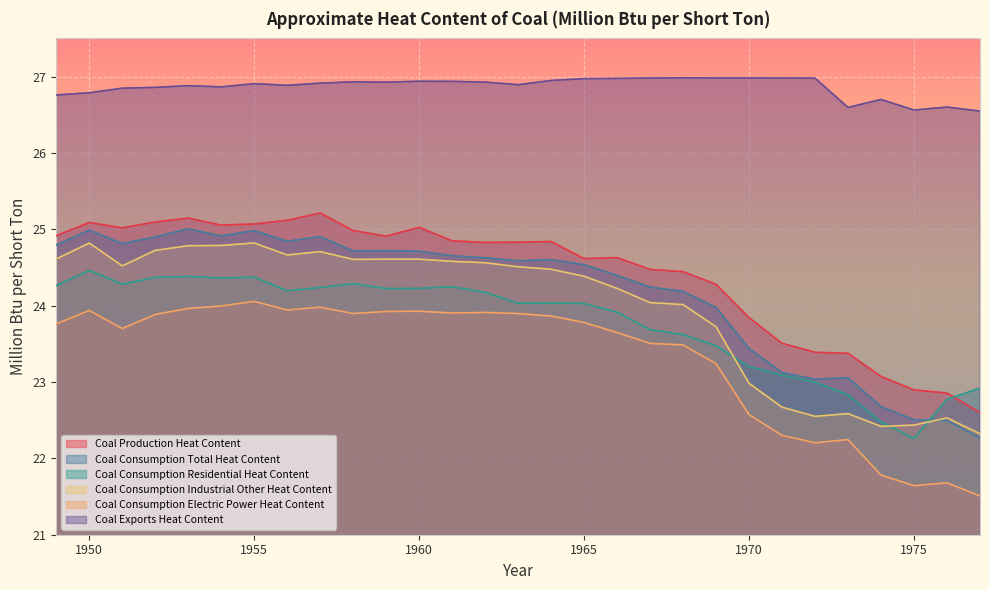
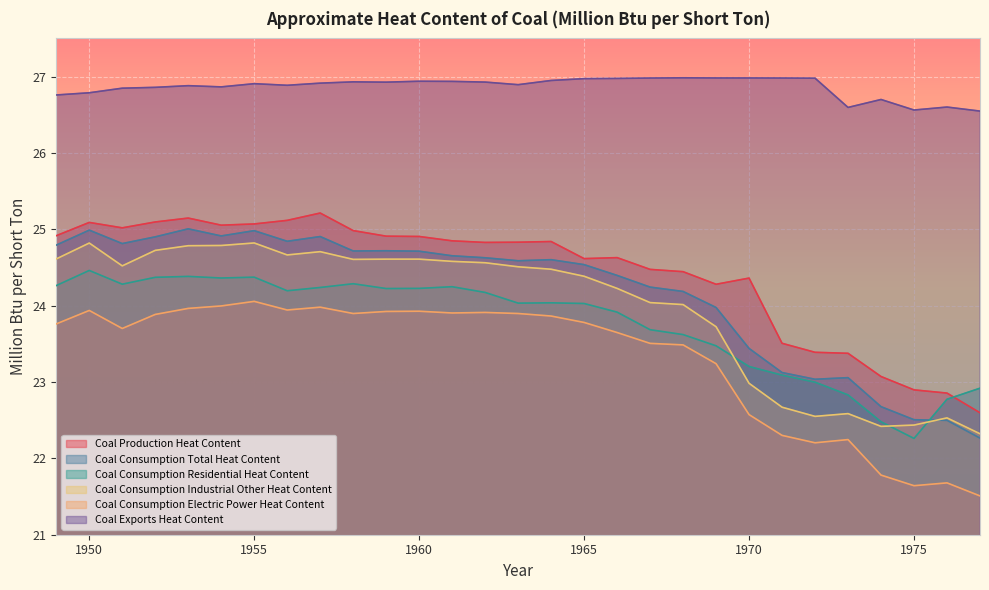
  {
    "Coal Production Heat Content": {
      "1950": 25.1,
      "1955": 25.1,
-     "1960": 25.0,
+     "1960": 24.9,
      "1965": 24.6,
-     "1970": 23.8,
+     "1970": 24.4,
      "1975": 22.9
    }
  }
